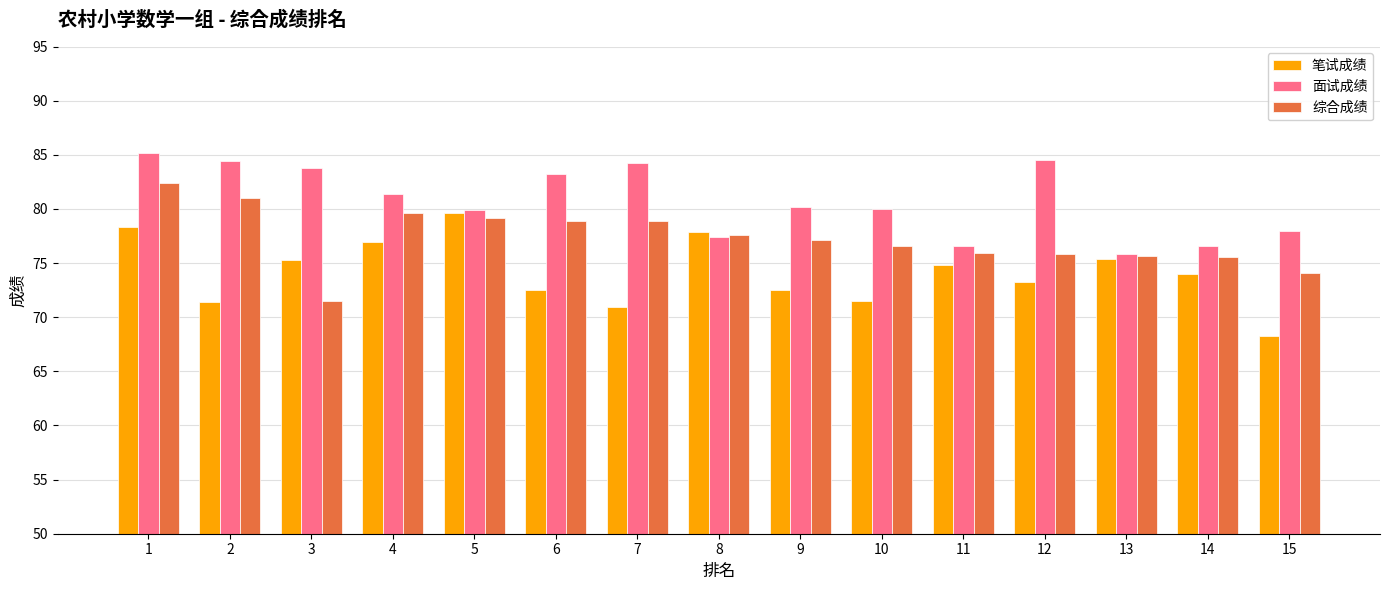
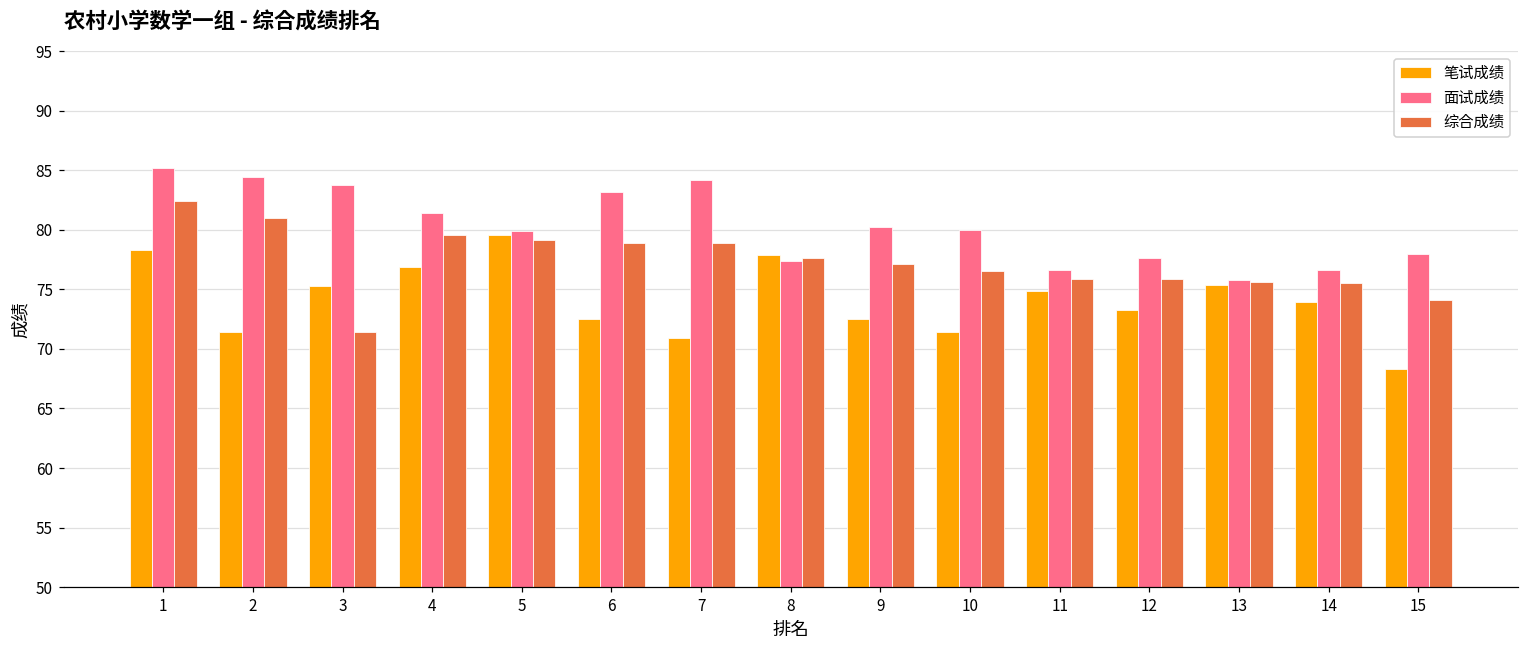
  {
    "笔试成绩": {
      "1": 78.3,
      "2": 71.4,
      "3": 75.3,
      "4": 76.9,
      "5": 79.6,
      "6": 72.5,
      "7": 71.0,
      "8": 77.9,
      "9": 72.5,
      "10": 71.5,
      "11": 74.9,
      "12": 73.3,
      "13": 75.4,
      "14": 74.0,
      "15": 68.3
    },
    "面试成绩": {
      "1": 85.2,
      "2": 84.4,
      "3": 83.8,
      "4": 81.4,
      "5": 79.9,
      "6": 83.2,
      "7": 84.2,
      "8": 77.4,
      "9": 80.2,
      "10": 80.0,
      "11": 76.6,
-     "12": 84.5,
+     "12": 77.6,
      "13": 75.8,
      "14": 76.6,
      "15": 78.0
    },
    "综合成绩": {
      "1": 82.4,
      "2": 81.0,
      "3": 71.5,
      "4": 79.6,
      "5": 79.1,
      "6": 78.9,
      "7": 78.9,
      "8": 77.6,
      "9": 77.1,
      "10": 76.6,
      "11": 75.9,
      "12": 75.9,
      "13": 75.6,
      "14": 75.5,
      "15": 74.1
    }
  }
